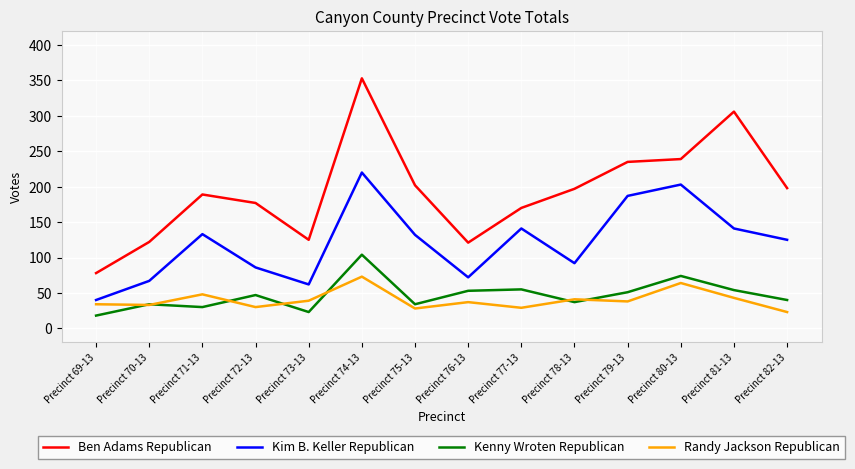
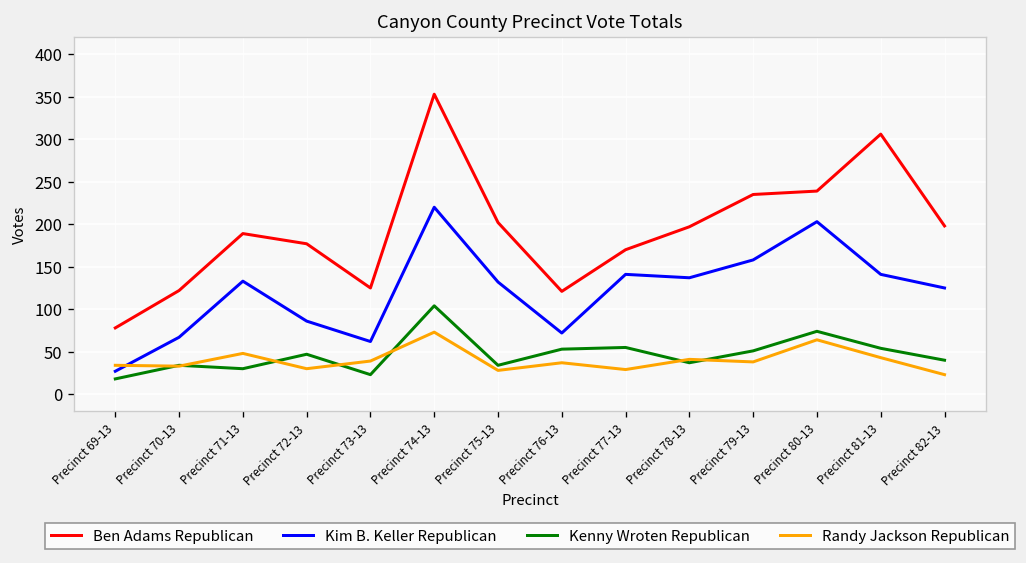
  {
    "Ben Adams Republican": {
      "Precinct 69-13": 80,
      "Precinct 70-13": 120,
      "Precinct 71-13": 190,
      "Precinct 72-13": 180,
      "Precinct 73-13": 130,
      "Precinct 74-13": 350,
      "Precinct 75-13": 200,
      "Precinct 76-13": 120,
      "Precinct 77-13": 170,
      "Precinct 78-13": 200,
      "Precinct 79-13": 240,
      "Precinct 80-13": 240,
      "Precinct 81-13": 310,
      "Precinct 82-13": 200
    },
    "Kim B. Keller Republican": {
-     "Precinct 69-13": 40,
+     "Precinct 69-13": 30,
      "Precinct 70-13": 70,
      "Precinct 71-13": 130,
      "Precinct 72-13": 90,
      "Precinct 73-13": 60,
      "Precinct 74-13": 220,
      "Precinct 75-13": 130,
      "Precinct 76-13": 70,
      "Precinct 77-13": 140,
-     "Precinct 78-13": 90,
-     "Precinct 79-13": 190,
+     "Precinct 78-13": 140,
+     "Precinct 79-13": 160,
      "Precinct 80-13": 200,
      "Precinct 81-13": 140,
      "Precinct 82-13": 130
    },
    "Kenny Wroten Republican": {
      "Precinct 69-13": 20,
      "Precinct 71-13": 30,
      "Precinct 72-13": 50,
      "Precinct 73-13": 20,
      "Precinct 74-13": 100,
      "Precinct 75-13": 30,
      "Precinct 76-13": 50,
      "Precinct 77-13": 60,
      "Precinct 78-13": 40,
      "Precinct 79-13": 50,
      "Precinct 80-13": 70,
      "Precinct 81-13": 50,
      "Precinct 82-13": 40
    },
    "Randy Jackson Republican": {
      "Precinct 69-13": 30,
      "Precinct 71-13": 50,
      "Precinct 72-13": 30,
      "Precinct 73-13": 40,
      "Precinct 74-13": 70,
      "Precinct 75-13": 30,
      "Precinct 76-13": 40,
      "Precinct 77-13": 30,
      "Precinct 78-13": 40,
      "Precinct 79-13": 40,
      "Precinct 80-13": 60,
      "Precinct 81-13": 40,
      "Precinct 82-13": 20
    }
  }
